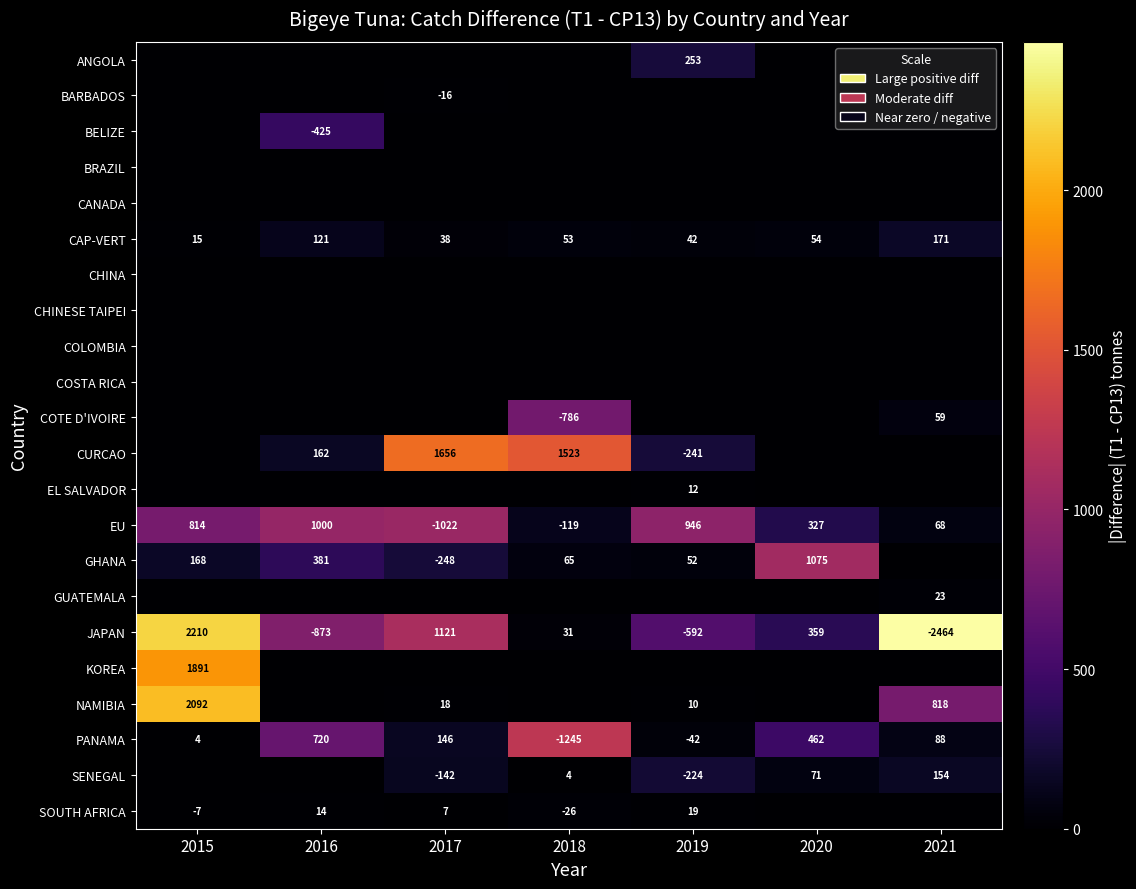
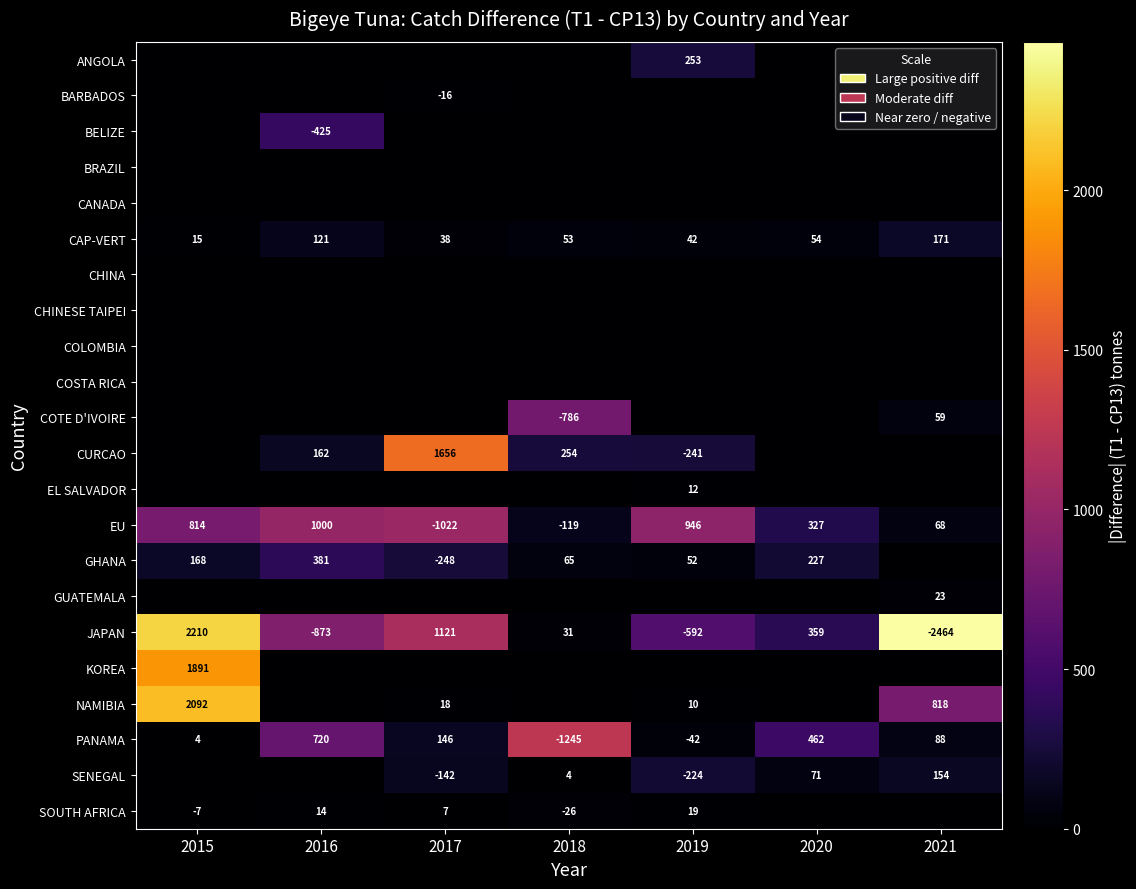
  {
    "ANGOLA": {
      "2019": 253
    },
    "BARBADOS": {
      "2017": -16
    },
    "BELIZE": {
      "2016": -425
    },
    "CAP-VERT": {
      "2015": 15,
      "2016": 121,
      "2017": 38,
      "2018": 53,
      "2019": 42,
      "2020": 54,
      "2021": 171
    },
    "COTE D'IVOIRE": {
      "2018": -786,
      "2021": 59
    },
    "CURCAO": {
      "2016": 162,
      "2017": 1656,
-     "2018": 1523,
+     "2018": 254,
      "2019": -241
    },
    "EL SALVADOR": {
      "2019": 12
    },
    "EU": {
      "2015": 814,
      "2016": 1000,
      "2017": -1022,
      "2018": -119,
      "2019": 946,
      "2020": 327,
      "2021": 68
    },
    "GHANA": {
      "2015": 168,
      "2016": 381,
      "2017": -248,
      "2018": 65,
      "2019": 52,
-     "2020": 1075
+     "2020": 227
    },
    "GUATEMALA": {
      "2021": 23
    },
    "JAPAN": {
      "2015": 2210,
      "2016": -873,
      "2017": 1121,
      "2018": 31,
      "2019": -592,
      "2020": 359,
      "2021": -2464
    },
    "KOREA": {
      "2015": 1891
    },
    "NAMIBIA": {
      "2015": 2092,
      "2017": 18,
      "2019": 10,
      "2021": 818
    },
    "PANAMA": {
      "2015": 4,
      "2016": 720,
      "2017": 146,
      "2018": -1245,
      "2019": -42,
      "2020": 462,
      "2021": 88
    },
    "SENEGAL": {
      "2017": -142,
      "2018": 4,
      "2019": -224,
      "2020": 71,
      "2021": 154
    },
    "SOUTH AFRICA": {
      "2015": -7,
      "2016": 14,
      "2017": 7,
      "2018": -26,
      "2019": 19
    }
  }
